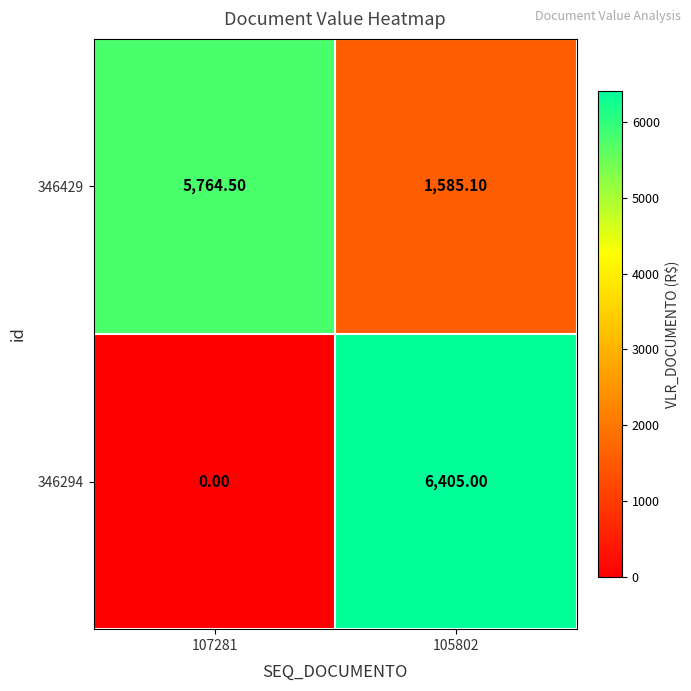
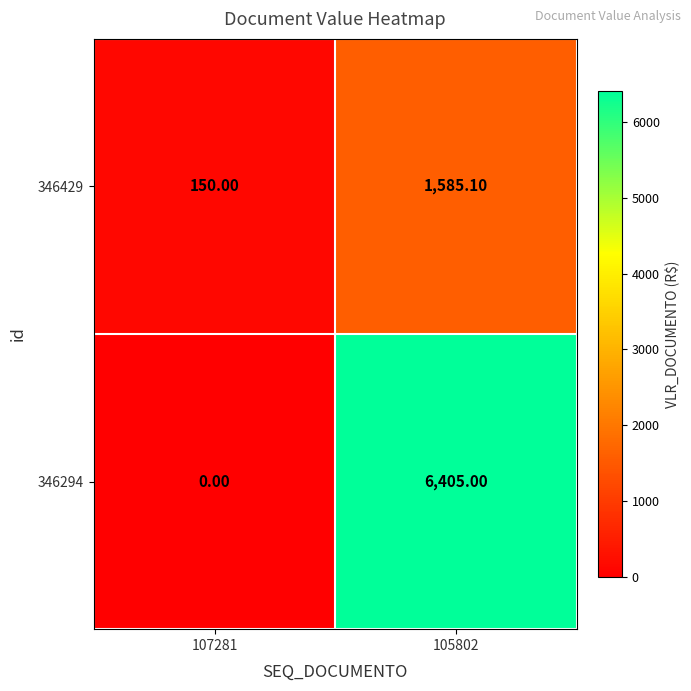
  {
    "346429": {
-     "107281": "5,764.50",
+     "107281": "150.00",
      "105802": "1,585.10"
    },
    "346294": {
      "107281": "0.00",
      "105802": "6,405.00"
    }
  }
